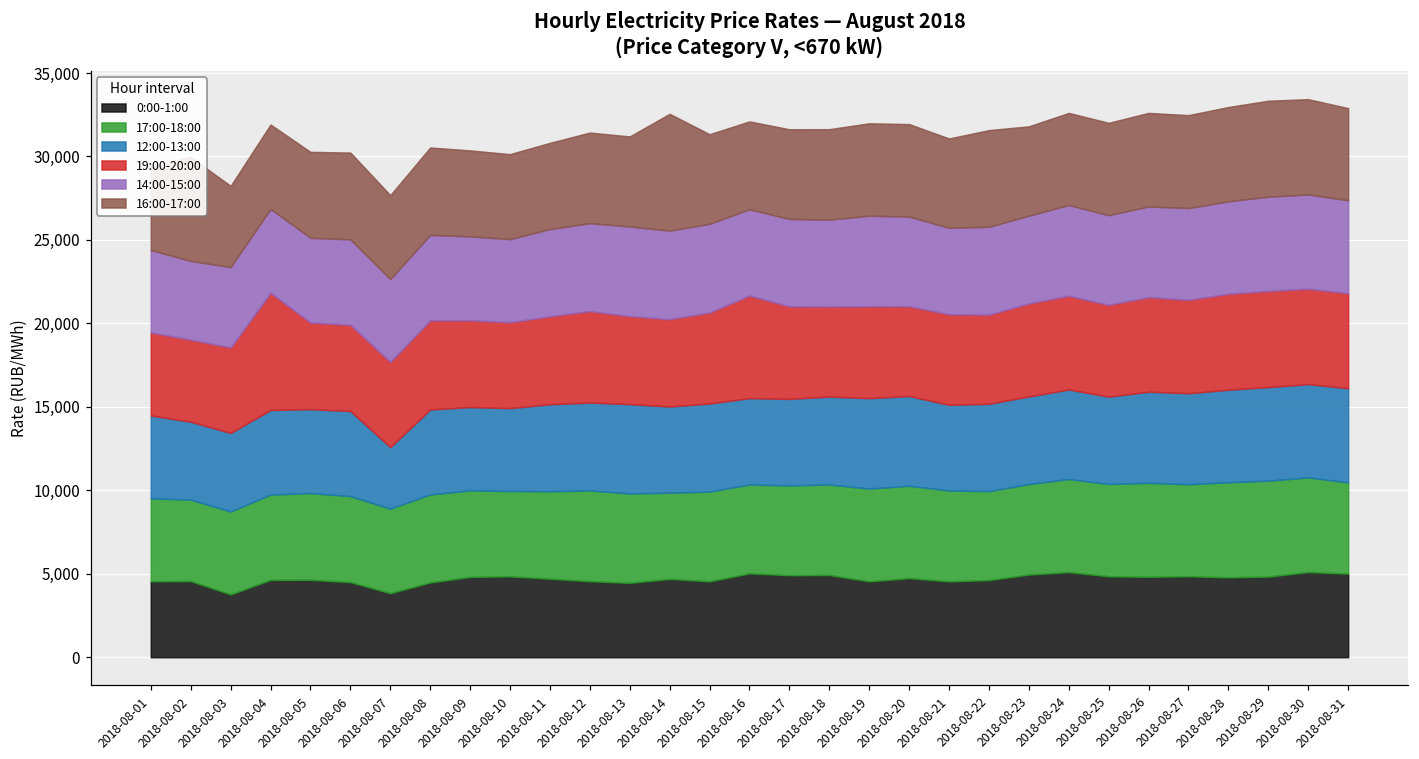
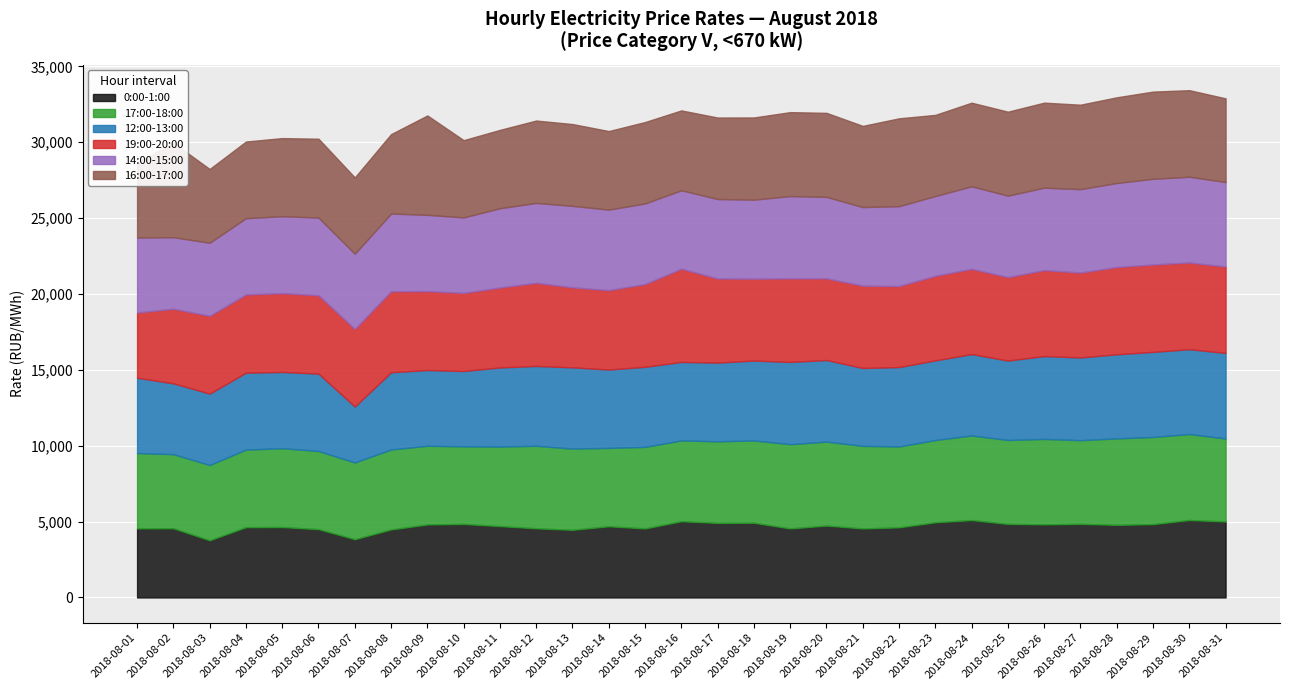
  {
    "0:00-1:00": {
      "2018-08-01": "4,500",
      "2018-08-02": "4,600",
      "2018-08-03": "3,800",
      "2018-08-04": "4,600",
      "2018-08-05": "4,600",
      "2018-08-06": "4,500",
      "2018-08-07": "3,800",
      "2018-08-08": "4,500",
      "2018-08-09": "4,800",
      "2018-08-10": "4,800",
      "2018-08-11": "4,700",
      "2018-08-12": "4,600",
      "2018-08-13": "4,500",
      "2018-08-14": "4,700",
      "2018-08-15": "4,500",
      "2018-08-16": "5,000",
      "2018-08-17": "4,900",
      "2018-08-18": "4,900",
      "2018-08-19": "4,500",
      "2018-08-20": "4,700",
      "2018-08-21": "4,500",
      "2018-08-22": "4,600",
      "2018-08-23": "5,000",
      "2018-08-24": "5,100",
      "2018-08-25": "4,800",
      "2018-08-26": "4,800",
      "2018-08-27": "4,800",
      "2018-08-28": "4,800",
      "2018-08-29": "4,800",
      "2018-08-30": "5,100",
      "2018-08-31": "5,000"
    },
    "17:00-18:00": {
      "2018-08-01": "5,000",
      "2018-08-02": "4,900",
      "2018-08-03": "5,000",
      "2018-08-04": "5,100",
      "2018-08-05": "5,200",
      "2018-08-06": "5,200",
      "2018-08-07": "5,100",
      "2018-08-08": "5,300",
      "2018-08-09": "5,200",
      "2018-08-10": "5,100",
      "2018-08-11": "5,200",
      "2018-08-12": "5,400",
      "2018-08-13": "5,400",
      "2018-08-14": "5,200",
      "2018-08-15": "5,400",
      "2018-08-16": "5,300",
      "2018-08-17": "5,400",
      "2018-08-18": "5,400",
      "2018-08-19": "5,600",
      "2018-08-20": "5,500",
      "2018-08-21": "5,400",
      "2018-08-22": "5,300",
      "2018-08-23": "5,400",
      "2018-08-24": "5,600",
      "2018-08-25": "5,500",
      "2018-08-26": "5,600",
      "2018-08-27": "5,500",
      "2018-08-28": "5,700",
      "2018-08-29": "5,700",
      "2018-08-30": "5,700",
      "2018-08-31": "5,500"
    },
    "12:00-13:00": {
      "2018-08-01": "5,000",
      "2018-08-02": "4,700",
      "2018-08-03": "4,700",
      "2018-08-04": "5,100",
      "2018-08-05": "5,000",
      "2018-08-06": "5,100",
      "2018-08-07": "3,700",
      "2018-08-08": "5,100",
      "2018-08-09": "5,000",
      "2018-08-10": "5,000",
      "2018-08-11": "5,200",
      "2018-08-12": "5,300",
      "2018-08-13": "5,400",
      "2018-08-14": "5,200",
      "2018-08-15": "5,300",
      "2018-08-16": "5,200",
      "2018-08-17": "5,200",
      "2018-08-18": "5,300",
      "2018-08-19": "5,400",
      "2018-08-20": "5,400",
      "2018-08-21": "5,100",
      "2018-08-22": "5,200",
      "2018-08-23": "5,200",
      "2018-08-24": "5,400",
      "2018-08-25": "5,200",
      "2018-08-26": "5,500",
      "2018-08-27": "5,500",
      "2018-08-28": "5,500",
      "2018-08-29": "5,600",
      "2018-08-30": "5,600",
      "2018-08-31": "5,600"
    },
    "19:00-20:00": {
-     "2018-08-01": "5,000",
+     "2018-08-01": "4,300",
      "2018-08-02": "4,900",
      "2018-08-03": "5,100",
-     "2018-08-04": "7,000",
+     "2018-08-04": "5,200",
      "2018-08-05": "5,200",
      "2018-08-06": "5,200",
      "2018-08-07": "5,100",
      "2018-08-08": "5,300",
      "2018-08-09": "5,200",
      "2018-08-10": "5,100",
      "2018-08-11": "5,300",
      "2018-08-12": "5,500",
      "2018-08-13": "5,300",
      "2018-08-14": "5,200",
      "2018-08-15": "5,500",
      "2018-08-16": "6,100",
      "2018-08-17": "5,500",
      "2018-08-18": "5,400",
      "2018-08-19": "5,500",
      "2018-08-20": "5,400",
      "2018-08-21": "5,400",
      "2018-08-22": "5,300",
      "2018-08-23": "5,600",
      "2018-08-24": "5,600",
      "2018-08-25": "5,500",
      "2018-08-26": "5,700",
      "2018-08-27": "5,600",
      "2018-08-28": "5,700",
      "2018-08-29": "5,800",
      "2018-08-30": "5,700",
      "2018-08-31": "5,700"
    },
    "14:00-15:00": {
      "2018-08-01": "4,900",
      "2018-08-02": "4,700",
      "2018-08-03": "4,800",
      "2018-08-04": "5,000",
      "2018-08-05": "5,100",
      "2018-08-06": "5,100",
      "2018-08-07": "5,000",
      "2018-08-08": "5,100",
      "2018-08-09": "5,000",
      "2018-08-10": "5,000",
      "2018-08-11": "5,200",
      "2018-08-12": "5,300",
      "2018-08-13": "5,400",
      "2018-08-14": "5,300",
      "2018-08-15": "5,300",
      "2018-08-16": "5,200",
      "2018-08-17": "5,200",
      "2018-08-18": "5,200",
      "2018-08-19": "5,400",
      "2018-08-20": "5,400",
      "2018-08-21": "5,200",
      "2018-08-22": "5,300",
      "2018-08-23": "5,300",
      "2018-08-24": "5,400",
      "2018-08-25": "5,400",
      "2018-08-26": "5,400",
      "2018-08-27": "5,500",
      "2018-08-28": "5,500",
      "2018-08-29": "5,600",
      "2018-08-30": "5,600",
      "2018-08-31": "5,600"
    },
    "16:00-17:00": {
      "2018-08-03": "4,900",
      "2018-08-04": "5,100",
      "2018-08-05": "5,100",
      "2018-08-06": "5,200",
      "2018-08-07": "5,000",
      "2018-08-08": "5,200",
-     "2018-08-09": "5,100",
+     "2018-08-09": "6,600",
      "2018-08-10": "5,100",
      "2018-08-11": "5,200",
      "2018-08-12": "5,400",
      "2018-08-13": "5,400",
-     "2018-08-14": "7,000",
+     "2018-08-14": "5,200",
      "2018-08-15": "5,400",
      "2018-08-16": "5,300",
      "2018-08-17": "5,400",
      "2018-08-18": "5,400",
      "2018-08-19": "5,500",
      "2018-08-20": "5,500",
      "2018-08-21": "5,400",
      "2018-08-22": "5,800",
      "2018-08-23": "5,300",
      "2018-08-24": "5,500",
      "2018-08-25": "5,500",
      "2018-08-26": "5,600",
      "2018-08-27": "5,600",
      "2018-08-28": "5,600",
      "2018-08-29": "5,700",
      "2018-08-30": "5,700",
      "2018-08-31": "5,500"
    }
  }
